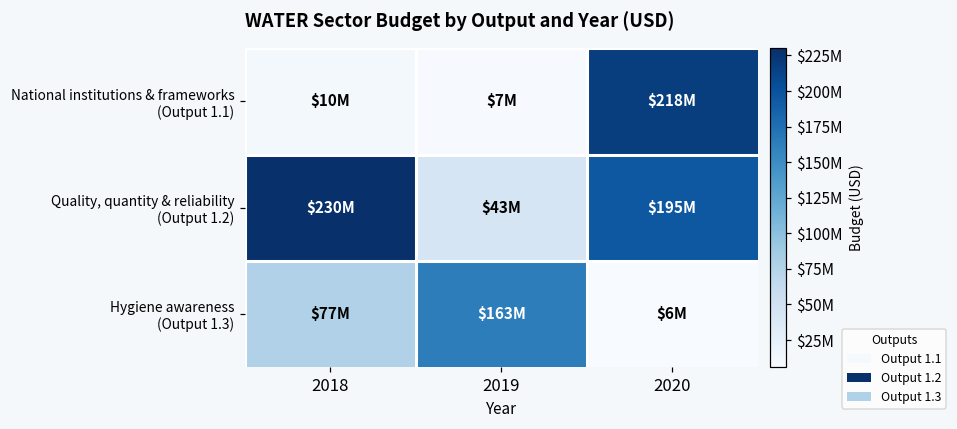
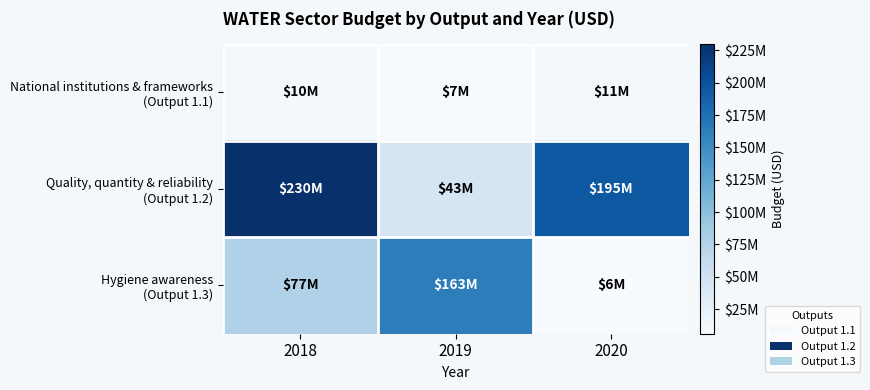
  {
    "National institutions & frameworks (Output 1.1)": {
      "2018": "$10M",
      "2019": "$7M",
-     "2020": "$218M"
+     "2020": "$11M"
    },
    "Quality, quantity & reliability (Output 1.2)": {
      "2018": "$230M",
      "2019": "$43M",
      "2020": "$195M"
    },
    "Hygiene awareness (Output 1.3)": {
      "2018": "$77M",
      "2019": "$163M",
      "2020": "$6M"
    }
  }
